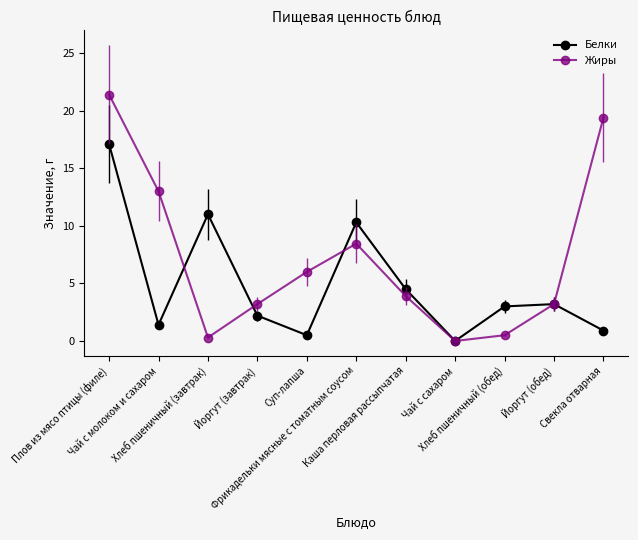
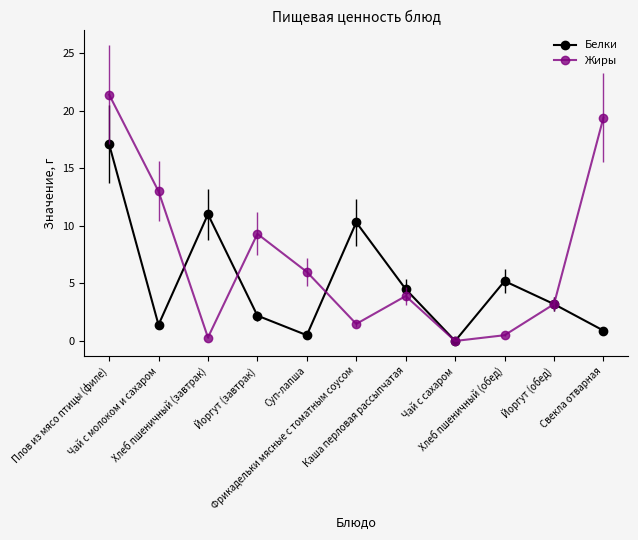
  {
    "Белки": {
      "Плов из мясо птицы (филе)": 17.1,
      "Чай с молоком и сахаром": 1.4,
      "Хлеб пшеничный (завтрак)": 11.0,
      "Йоргут (завтрак)": 2.2,
      "Суп-лапша": 0.5,
      "Фрикадельки мясные с томатным соусом": 10.3,
      "Каша перловая рассыпчатая": 4.5,
-     "Хлеб пшеничный (обед)": 3.0,
+     "Хлеб пшеничный (обед)": 5.2,
      "Свекла отварная": 0.9
    },
    "Жиры": {
      "Плов из мясо птицы (филе)": 21.4,
      "Чай с молоком и сахаром": 13.0,
      "Хлеб пшеничный (завтрак)": 0.3,
-     "Йоргут (завтрак)": 3.2,
+     "Йоргут (завтрак)": 9.3,
      "Суп-лапша": 6.0,
-     "Фрикадельки мясные с томатным соусом": 8.5,
+     "Фрикадельки мясные с томатным соусом": 1.5,
      "Каша перловая рассыпчатая": 3.9,
      "Хлеб пшеничный (обед)": 0.5,
      "Свекла отварная": 19.4
    }
  }
